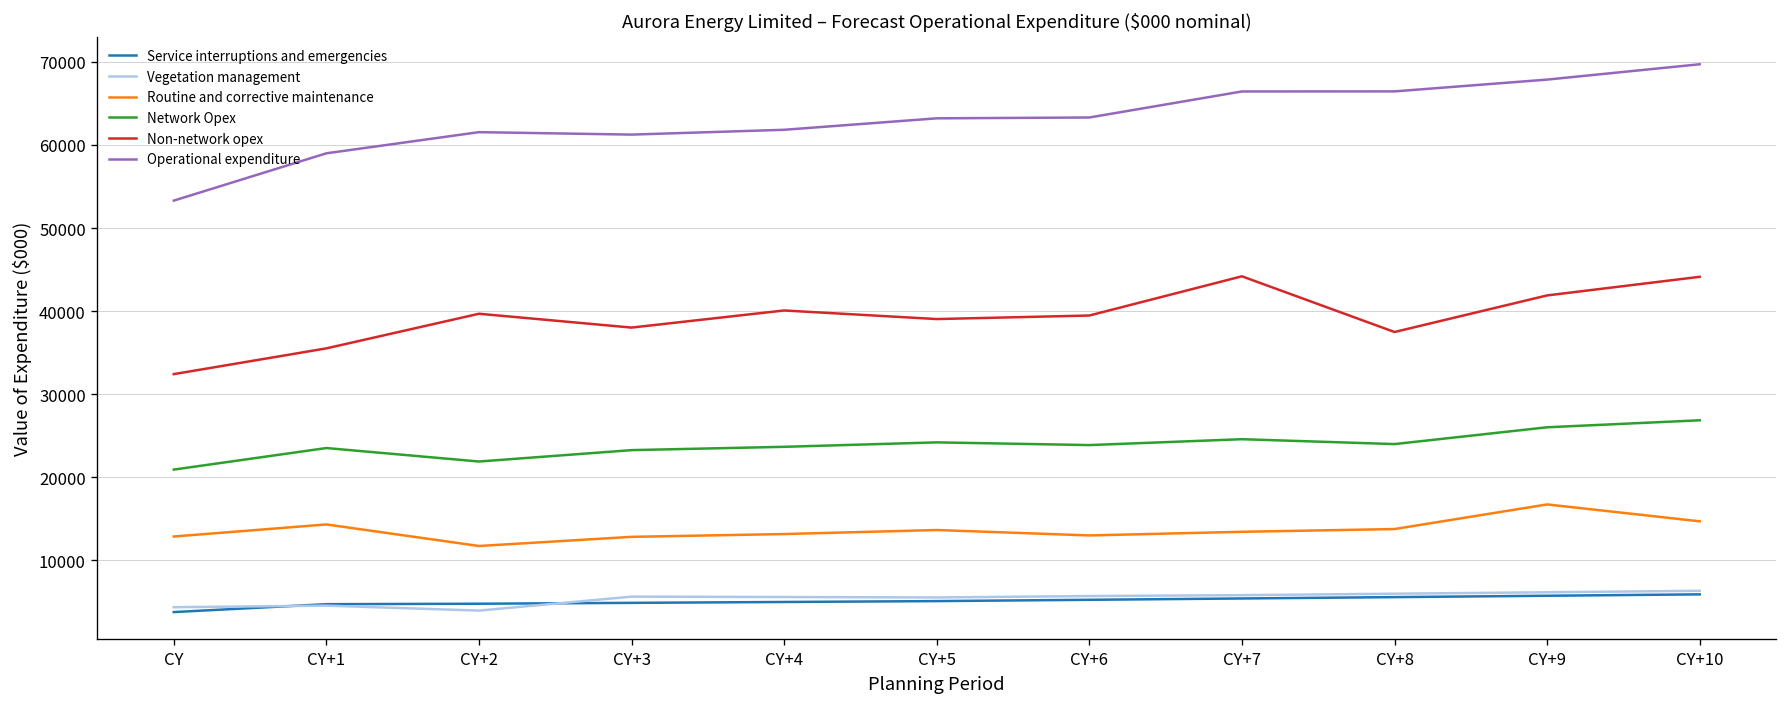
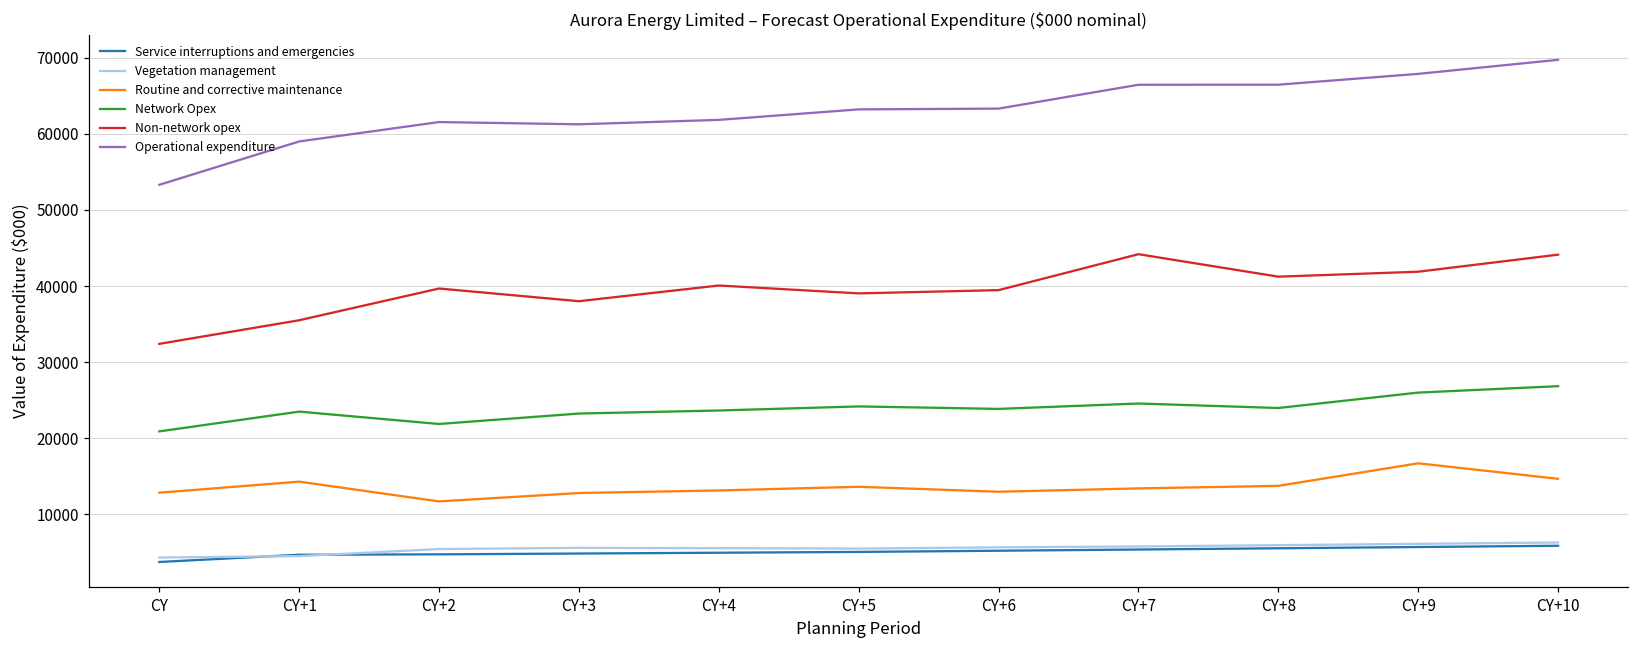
  {
    "Service interruptions and emergencies": {
      "CY": 4000,
      "CY+2": 5000,
      "CY+3": 5000,
      "CY+4": 5000,
      "CY+5": 5000,
      "CY+6": 5000,
      "CY+7": 5000,
      "CY+8": 6000,
      "CY+9": 6000,
      "CY+10": 6000
    },
    "Vegetation management": {
      "CY": 4000,
-     "CY+2": 4000,
+     "CY+2": 5000,
      "CY+3": 6000,
      "CY+4": 6000,
      "CY+5": 5000,
      "CY+6": 6000,
      "CY+7": 6000,
      "CY+8": 6000,
      "CY+9": 6000,
      "CY+10": 6000
    },
    "Routine and corrective maintenance": {
      "CY": 13000,
      "CY+1": 14000,
      "CY+2": 12000,
      "CY+3": 13000,
      "CY+4": 13000,
      "CY+5": 14000,
      "CY+6": 13000,
      "CY+7": 13000,
      "CY+8": 14000,
      "CY+9": 17000,
      "CY+10": 15000
    },
    "Network Opex": {
      "CY": 21000,
      "CY+1": 23000,
      "CY+2": 22000,
      "CY+3": 23000,
      "CY+4": 24000,
      "CY+5": 24000,
      "CY+6": 24000,
      "CY+7": 25000,
      "CY+8": 24000,
      "CY+9": 26000,
      "CY+10": 27000
    },
    "Non-network opex": {
      "CY": 32000,
      "CY+1": 36000,
      "CY+2": 40000,
      "CY+3": 38000,
      "CY+4": 40000,
      "CY+5": 39000,
      "CY+6": 39000,
      "CY+7": 44000,
-     "CY+8": 37000,
+     "CY+8": 41000,
      "CY+9": 42000,
      "CY+10": 44000
    },
    "Operational expenditure": {
      "CY": 53000,
      "CY+1": 59000,
      "CY+2": 62000,
      "CY+3": 61000,
      "CY+4": 62000,
      "CY+5": 63000,
      "CY+6": 63000,
      "CY+7": 66000,
      "CY+8": 66000,
      "CY+9": 68000,
      "CY+10": 70000
    }
  }
